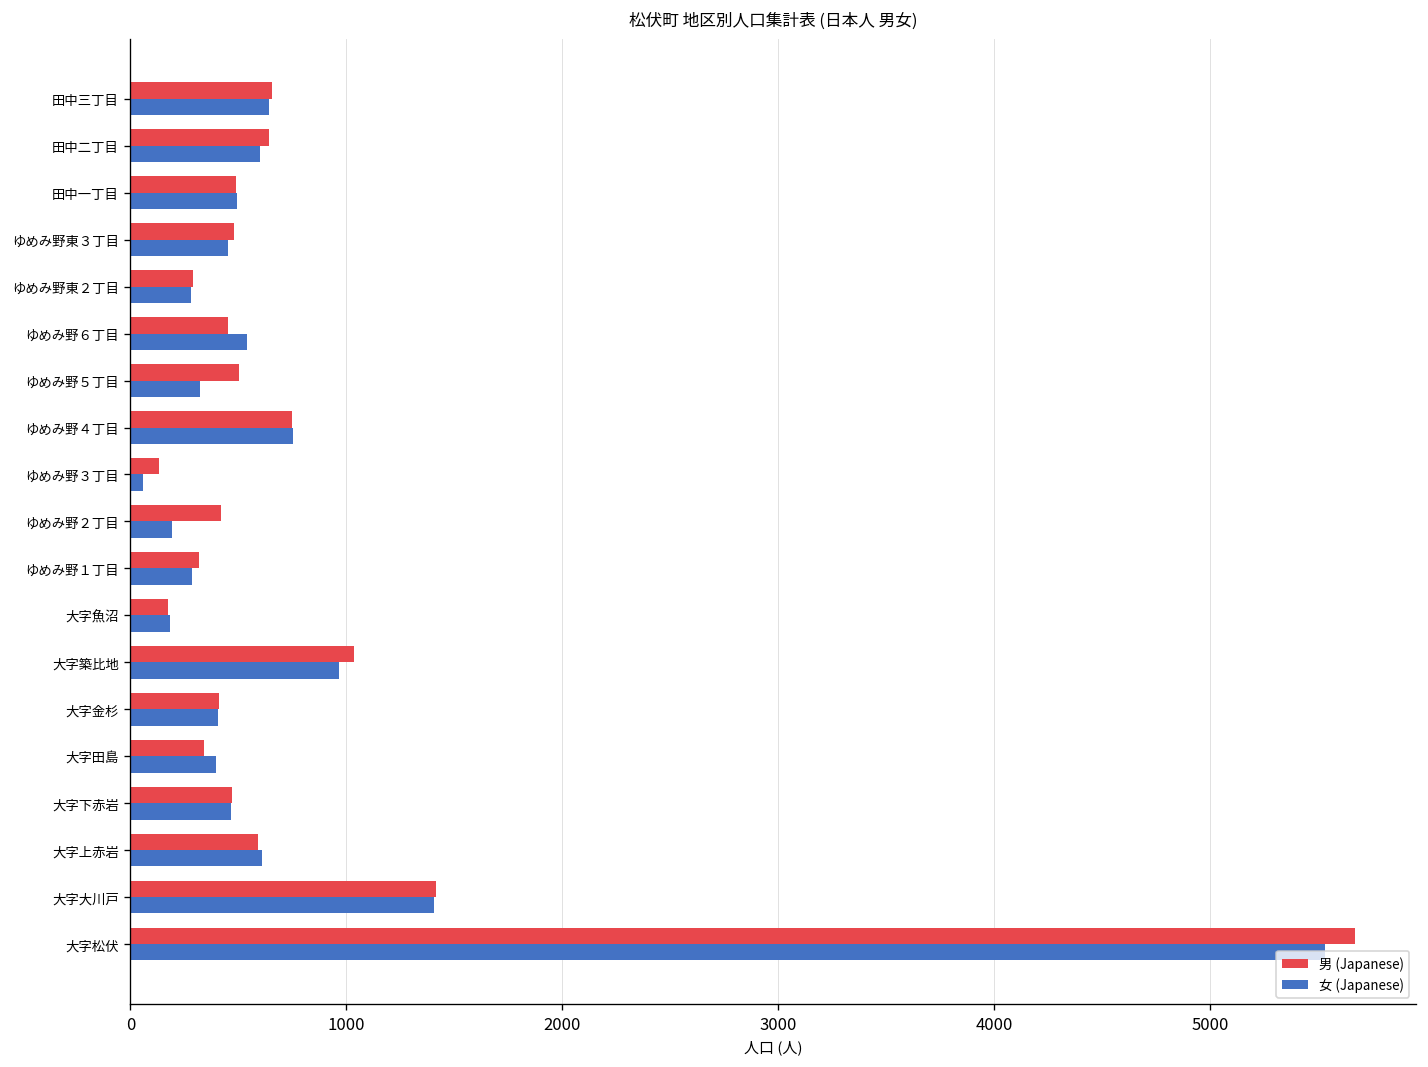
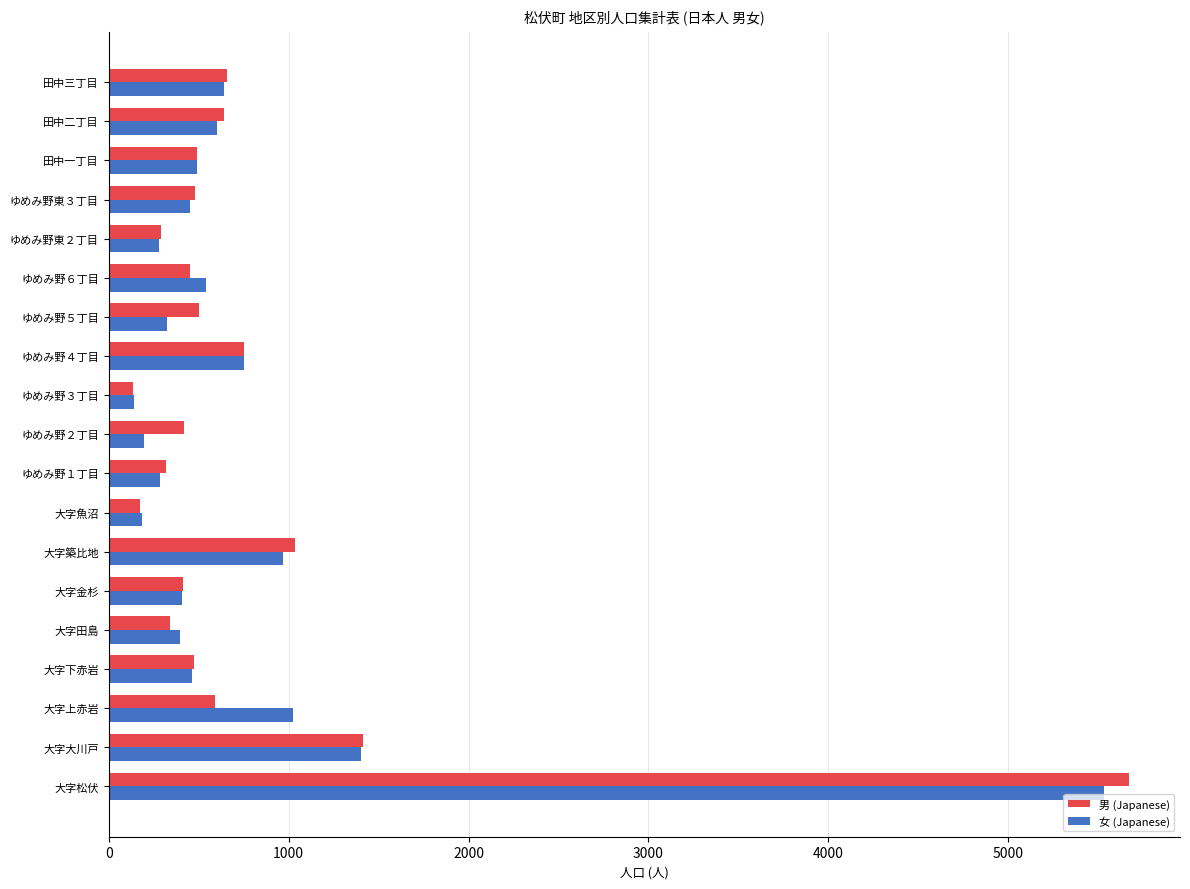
  {
    "男 (Japanese)": {
      "田中三丁目": 660,
      "田中二丁目": 640,
      "田中一丁目": 490,
      "ゆめみ野東３丁目": 480,
      "ゆめみ野東２丁目": 290,
      "ゆめみ野６丁目": 450,
      "ゆめみ野５丁目": 500,
      "ゆめみ野４丁目": 750,
      "ゆめみ野３丁目": 130,
      "ゆめみ野２丁目": 420,
      "ゆめみ野１丁目": 320,
      "大字魚沼": 170,
      "大字築比地": 1040,
      "大字金杉": 410,
      "大字田島": 340,
      "大字下赤岩": 470,
      "大字上赤岩": 590,
      "大字大川戸": 1410,
      "大字松伏": 5670
    },
    "女 (Japanese)": {
      "田中三丁目": 640,
      "田中二丁目": 600,
      "田中一丁目": 490,
      "ゆめみ野東３丁目": 450,
      "ゆめみ野東２丁目": 280,
      "ゆめみ野６丁目": 540,
      "ゆめみ野５丁目": 320,
      "ゆめみ野４丁目": 750,
-     "ゆめみ野３丁目": 60,
+     "ゆめみ野３丁目": 140,
      "ゆめみ野２丁目": 190,
      "ゆめみ野１丁目": 280,
      "大字魚沼": 190,
      "大字築比地": 970,
      "大字金杉": 410,
      "大字田島": 400,
      "大字下赤岩": 470,
-     "大字上赤岩": 610,
+     "大字上赤岩": 1030,
      "大字大川戸": 1400,
      "大字松伏": 5530
    }
  }
